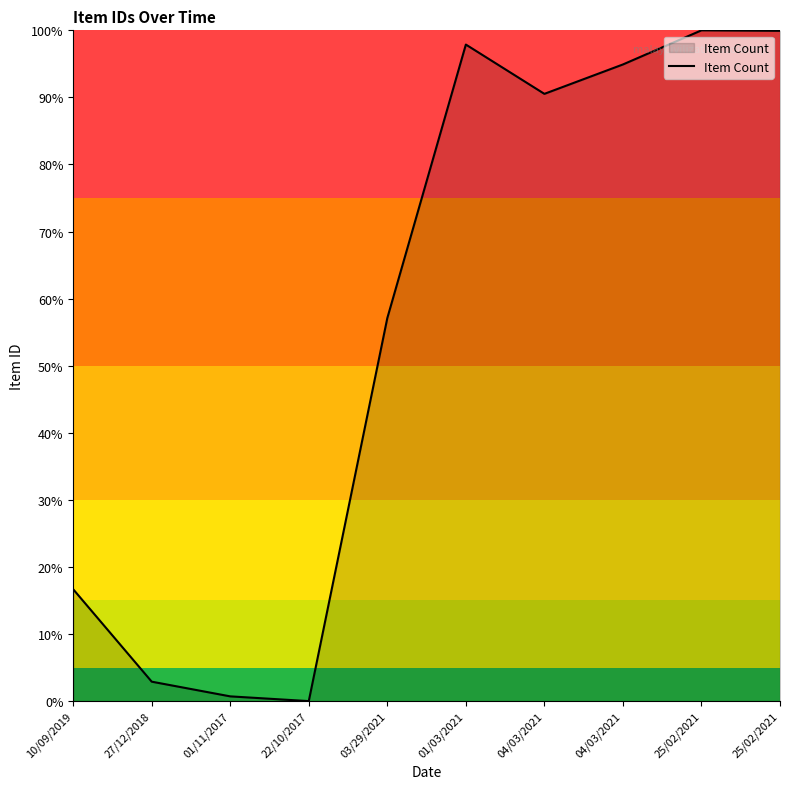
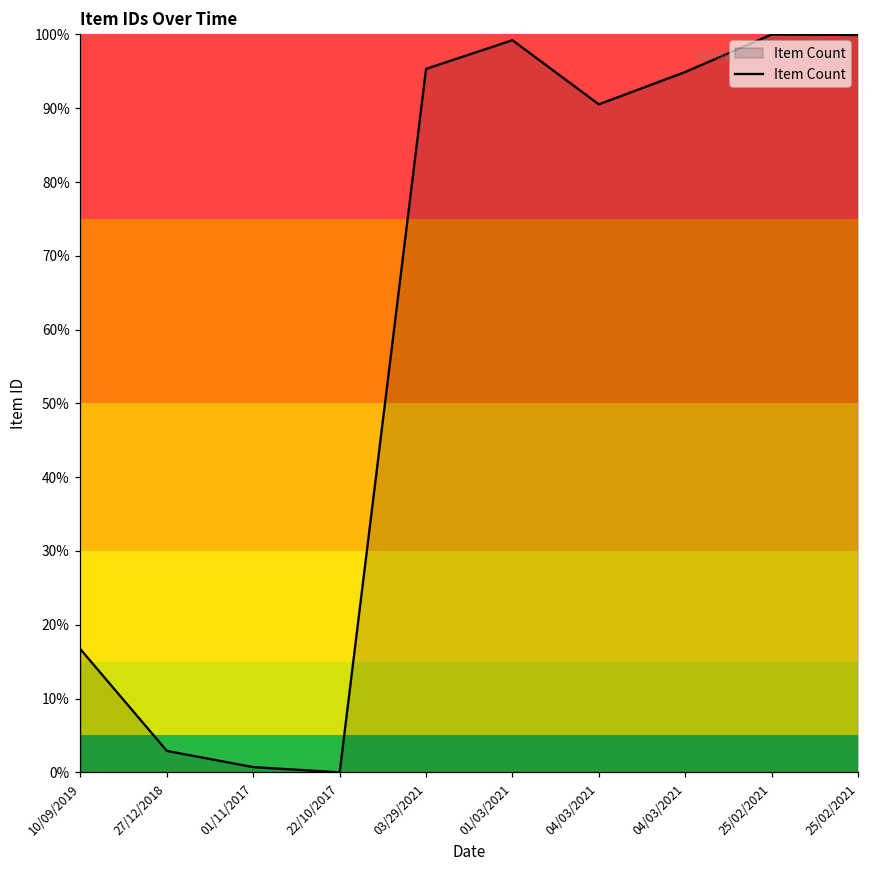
  {
    "10/09/2019": "17%",
    "27/12/2018": "3%",
    "01/11/2017": "1%",
    "22/10/2017": "0%",
-   "03/29/2021": "57%",
-   "01/03/2021": "98%"
+   "03/29/2021": "95%",
+   "01/03/2021": "99%"
  }
